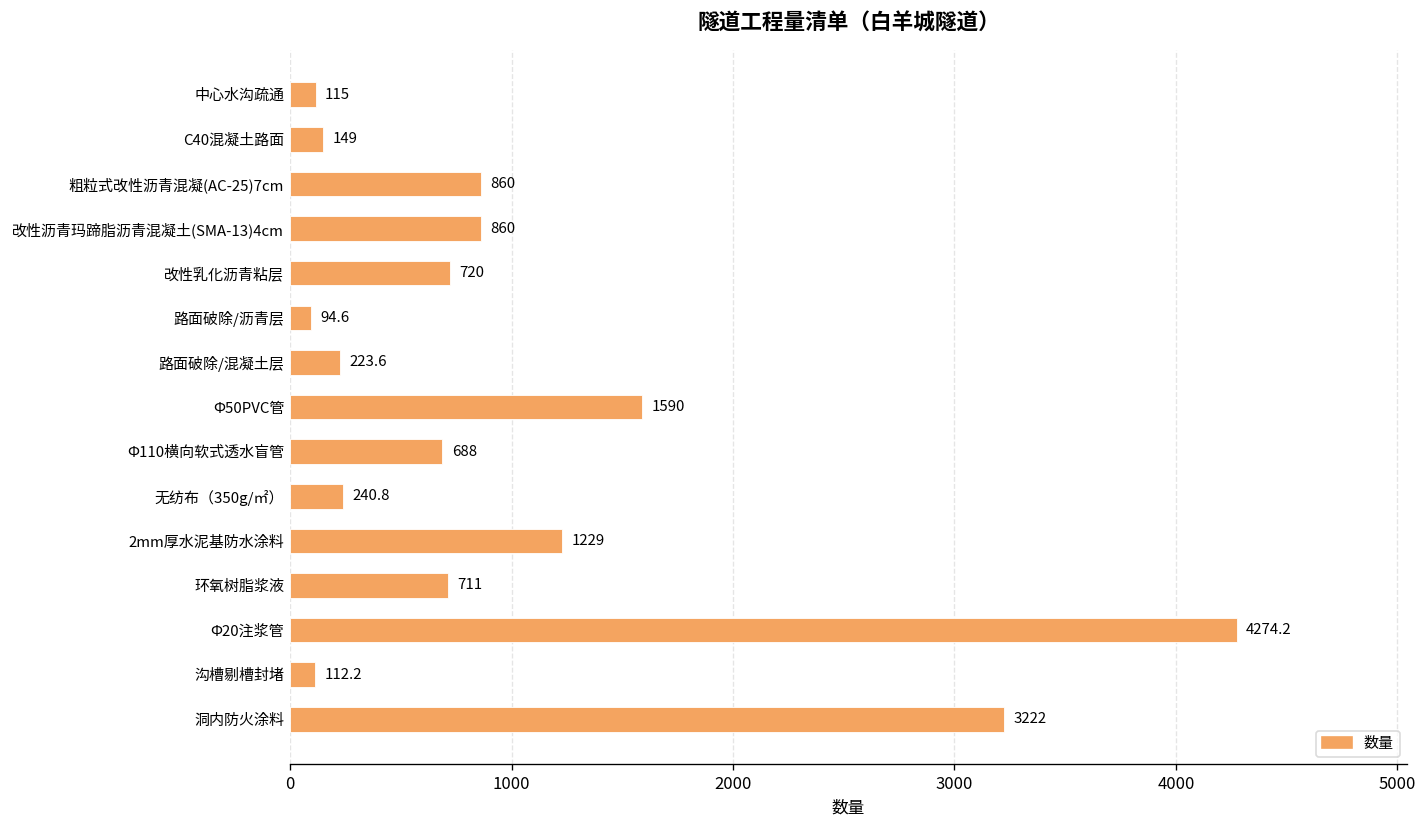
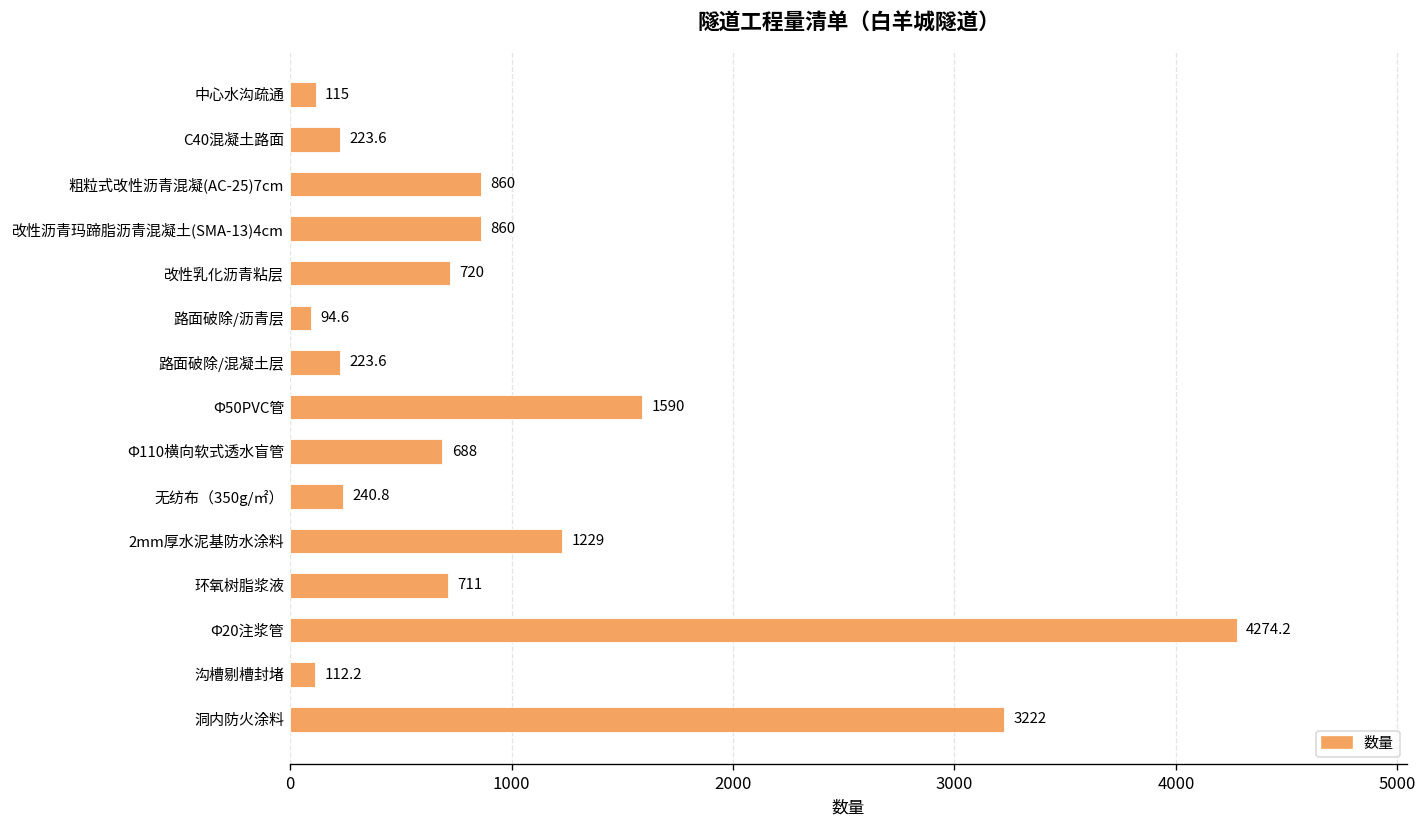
  {
    "中心水沟疏通": 115,
-   "C40混凝土路面": 149,
+   "C40混凝土路面": 223.6,
    "粗粒式改性沥青混凝(AC-25)7cm": 860,
    "改性沥青玛蹄脂沥青混凝土(SMA-13)4cm": 860,
    "改性乳化沥青粘层": 720,
    "路面破除/沥青层": 94.6,
    "路面破除/混凝土层": 223.6,
    "Φ50PVC管": 1590,
    "Φ110横向软式透水盲管": 688,
    "无纺布（350g/㎡）": 240.8,
    "2mm厚水泥基防水涂料": 1229,
    "环氧树脂浆液": 711,
    "Φ20注浆管": 4274.2,
    "沟槽剔槽封堵": 112.2,
    "洞内防火涂料": 3222
  }
